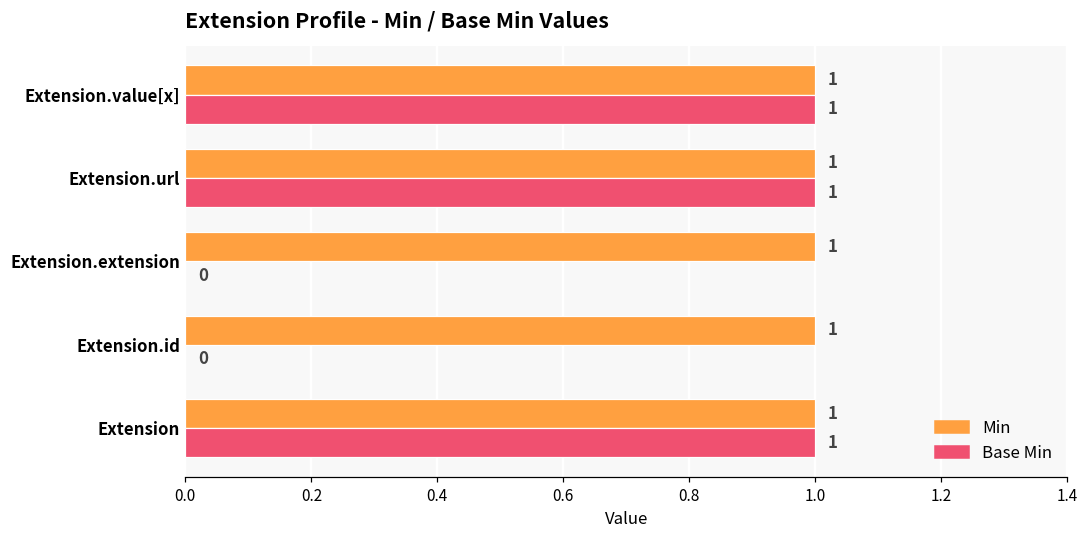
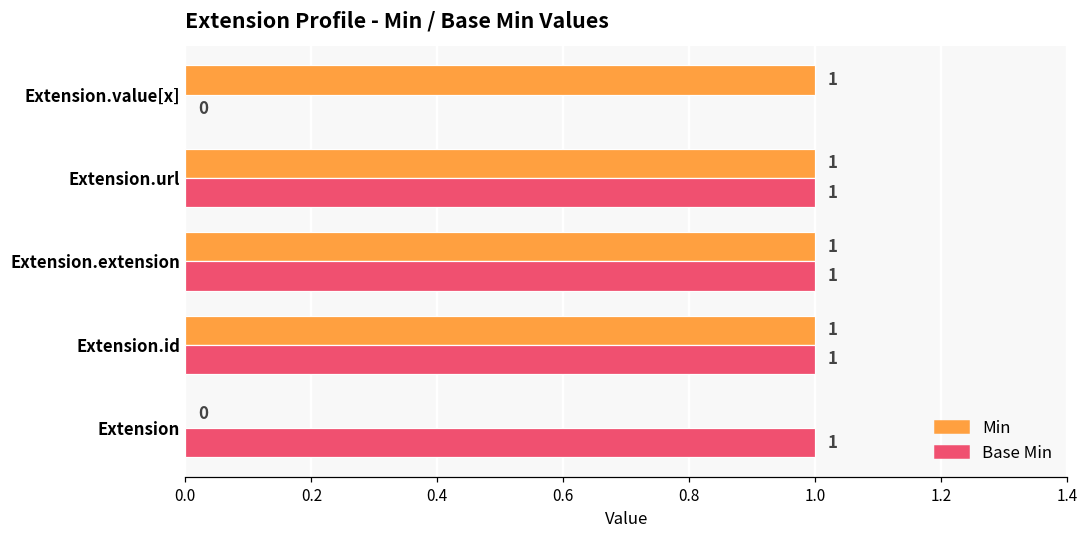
  {
    "Min": {
      "Extension.value[x]": 1,
      "Extension.url": 1,
      "Extension.extension": 1,
      "Extension.id": 1,
-     "Extension": 1
+     "Extension": 0
    },
    "Base Min": {
-     "Extension.value[x]": 1,
+     "Extension.value[x]": 0,
      "Extension.url": 1,
-     "Extension.extension": 0,
-     "Extension.id": 0,
+     "Extension.extension": 1,
+     "Extension.id": 1,
      "Extension": 1
    }
  }
